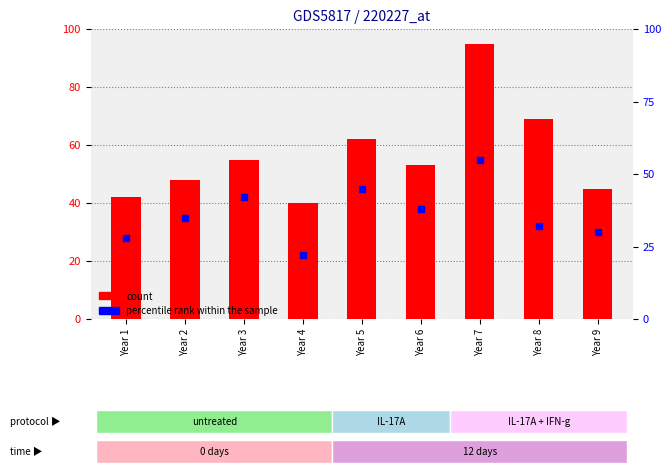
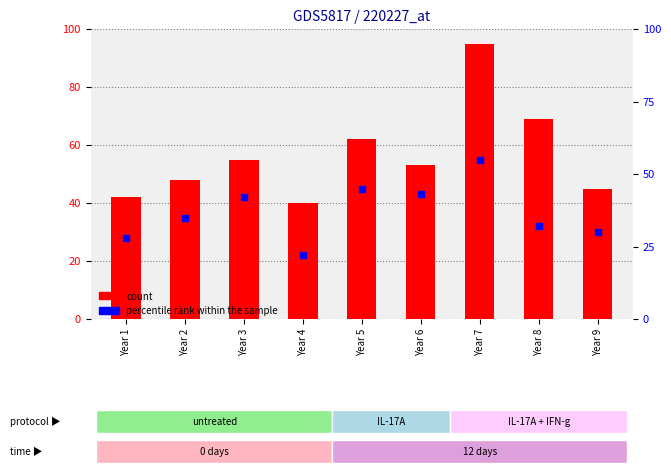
  {
    "GDS5817 / 220227_at": {
      "count": {
        "Year 1": 42,
        "Year 2": 48,
        "Year 3": 55,
        "Year 4": 40,
        "Year 5": 62,
        "Year 6": 53,
        "Year 7": 95,
        "Year 8": 69,
        "Year 9": 45
      },
      "percentile rank within the sample": {
-       "Year 6": 38
+       "Year 6": 43
      }
    }
  }
